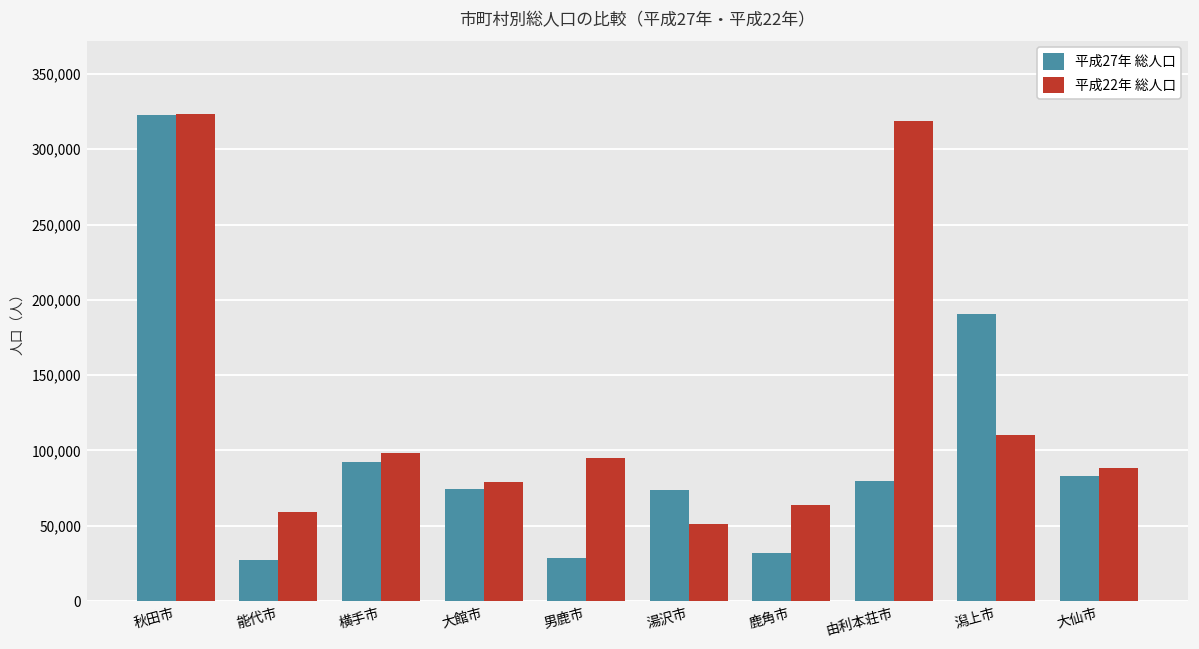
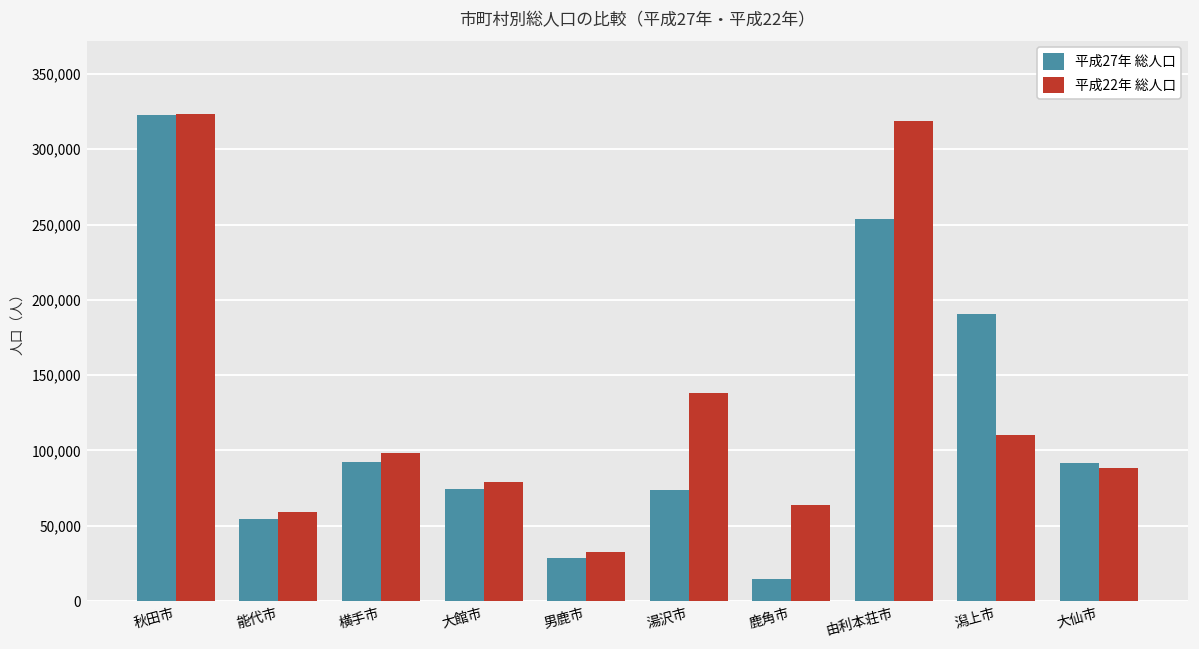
  {
    "平成27年 総人口": {
      "秋田市": "322,000",
-     "能代市": "28,000",
+     "能代市": "55,000",
      "横手市": "92,000",
      "大館市": "74,000",
      "男鹿市": "28,000",
      "湯沢市": "74,000",
-     "鹿角市": "32,000",
-     "由利本荘市": "80,000",
+     "鹿角市": "15,000",
+     "由利本荘市": "253,000",
      "潟上市": "191,000",
-     "大仙市": "83,000"
+     "大仙市": "91,000"
    },
    "平成22年 総人口": {
      "秋田市": "324,000",
      "能代市": "59,000",
      "横手市": "98,000",
      "大館市": "79,000",
-     "男鹿市": "95,000",
-     "湯沢市": "51,000",
+     "男鹿市": "32,000",
+     "湯沢市": "138,000",
      "鹿角市": "64,000",
      "由利本荘市": "319,000",
      "潟上市": "110,000",
      "大仙市": "88,000"
    }
  }
